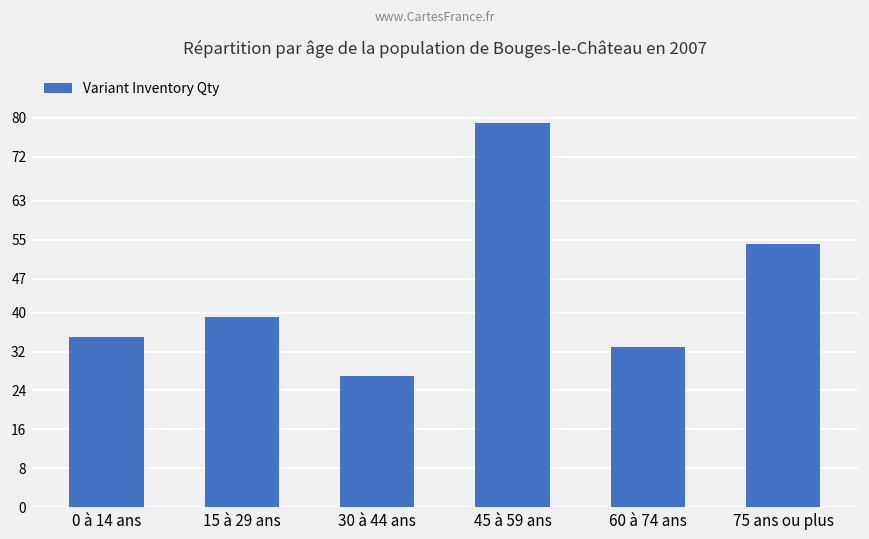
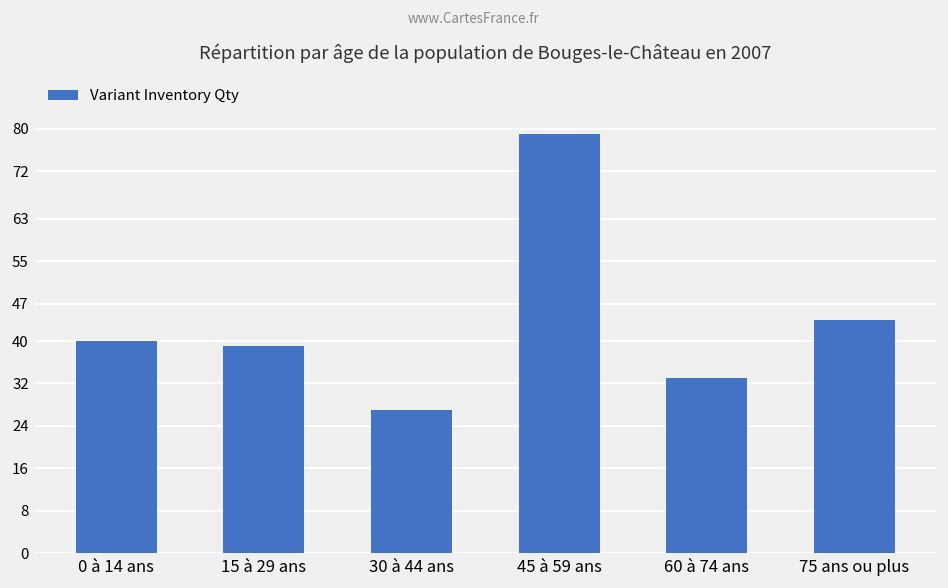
  {
-   "0 à 14 ans": 35,
+   "0 à 14 ans": 40,
    "15 à 29 ans": 39,
    "30 à 44 ans": 27,
    "45 à 59 ans": 79,
    "60 à 74 ans": 33,
-   "75 ans ou plus": 54
+   "75 ans ou plus": 44
  }
